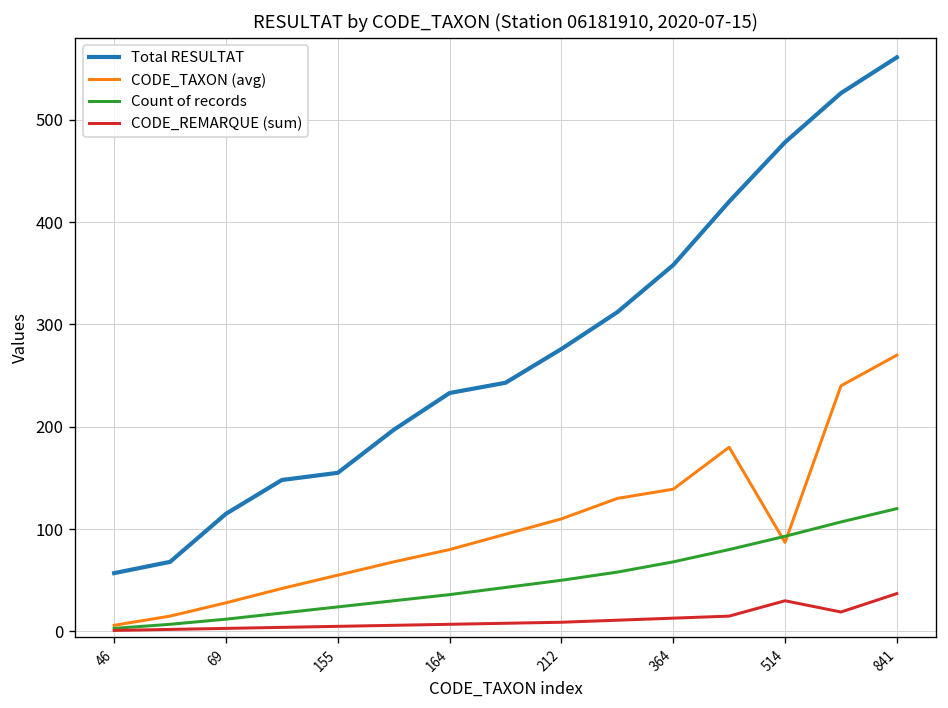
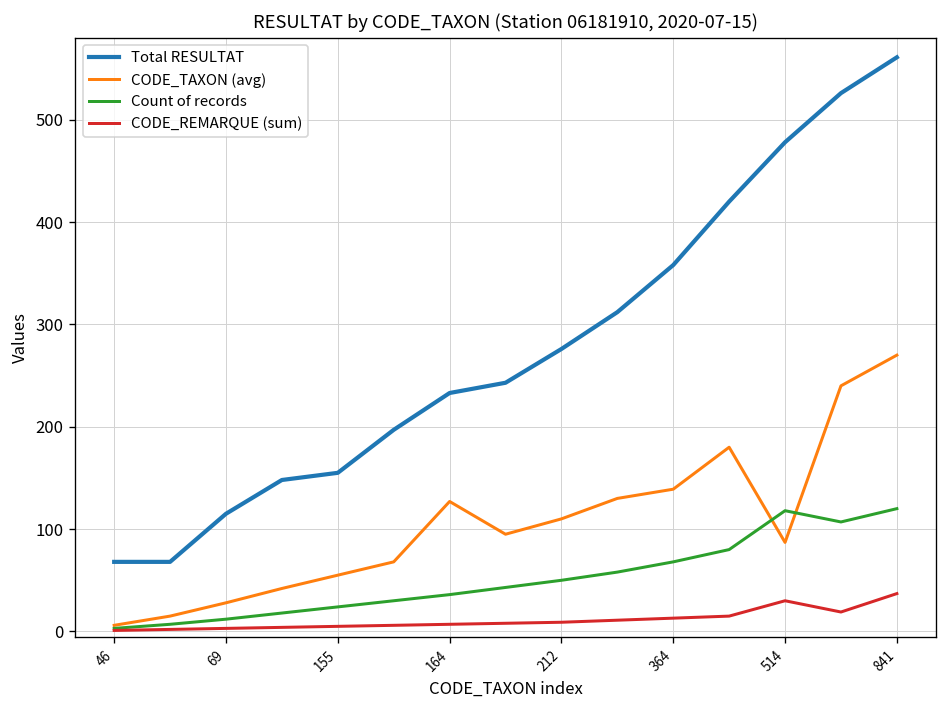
  {
    "Total RESULTAT": {
-     "46": 60,
+     "46": 70,
      "69": 120,
      "155": 160,
      "164": 230,
      "212": 280,
      "364": 360,
      "514": 480,
      "841": 560
    },
    "CODE_TAXON (avg)": {
      "46": 10,
      "69": 30,
      "155": 60,
-     "164": 80,
+     "164": 130,
      "212": 110,
      "364": 140,
      "514": 90,
      "841": 270
    },
    "Count of records": {
      "69": 10,
      "155": 20,
      "164": 40,
      "212": 50,
      "364": 70,
-     "514": 90,
+     "514": 120,
      "841": 120
    },
    "CODE_REMARQUE (sum)": {
      "69": 0,
      "155": 10,
      "164": 10,
      "212": 10,
      "364": 10,
      "514": 30,
      "841": 40
    }
  }
